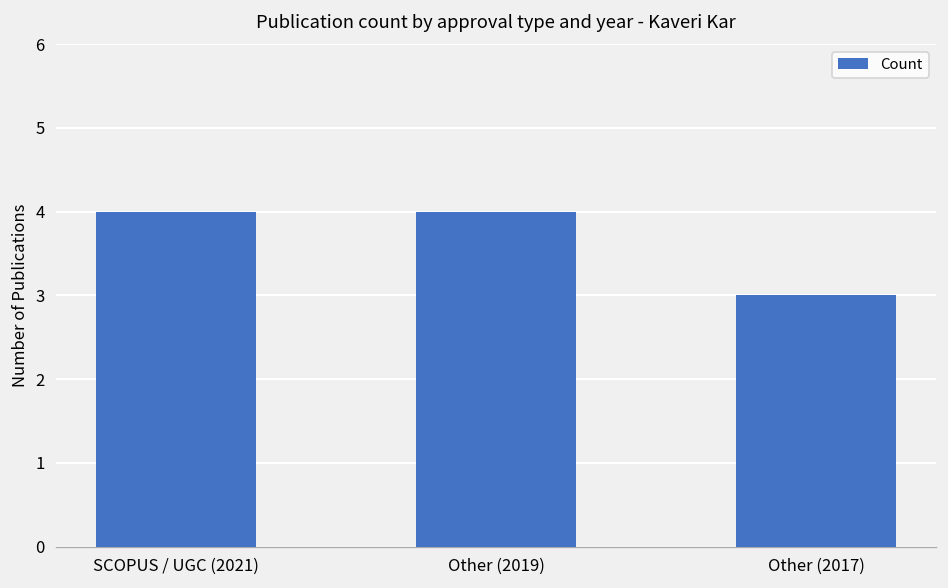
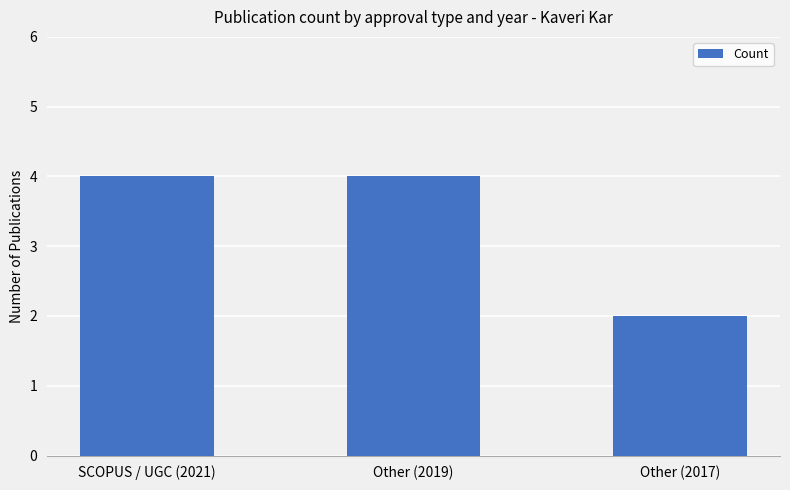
  {
    "SCOPUS / UGC (2021)": 4,
    "Other (2019)": 4,
-   "Other (2017)": 3
+   "Other (2017)": 2
  }
